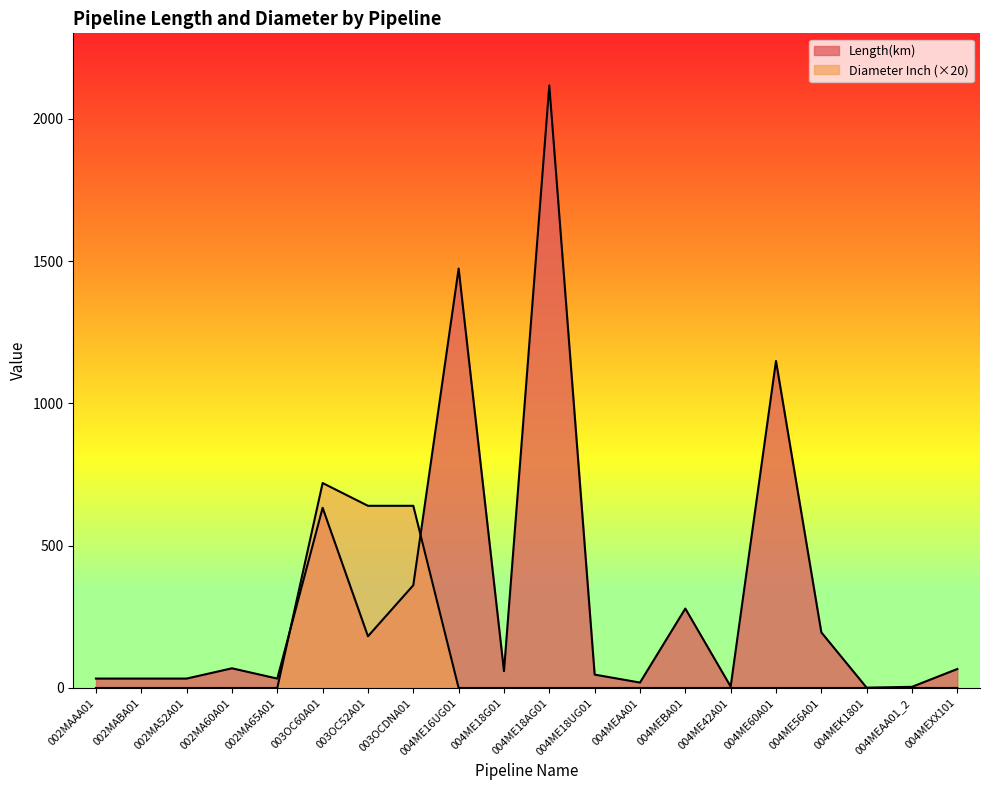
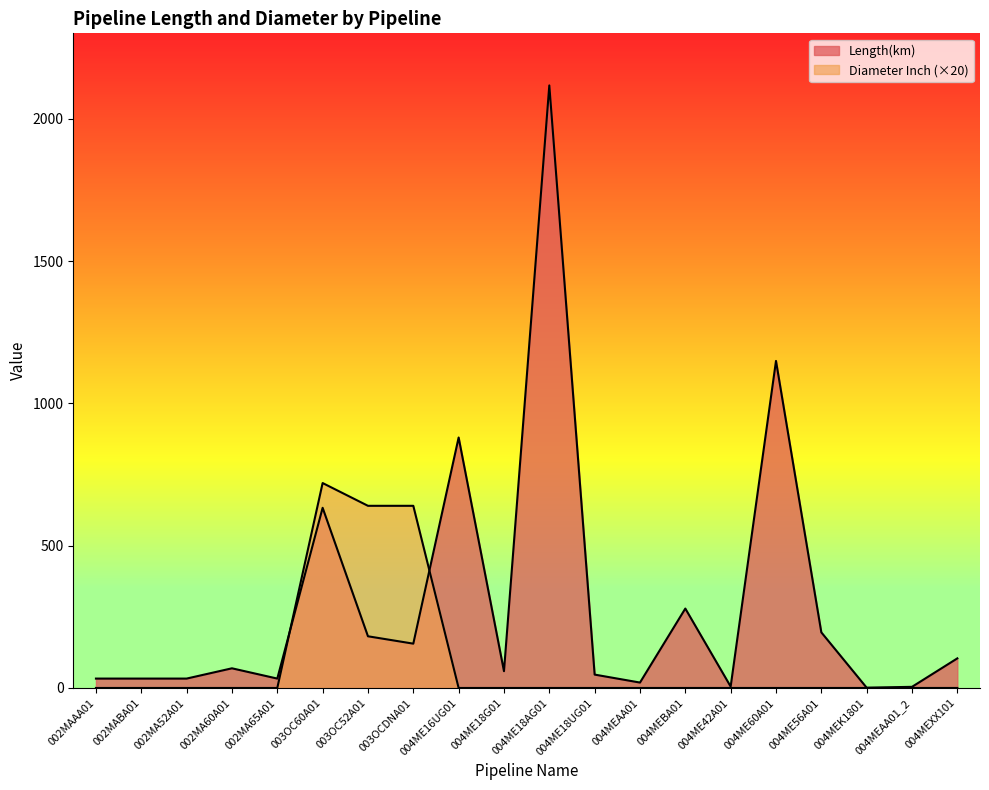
  {
    "Length(km)": {
      "002MAAA01": 30,
      "002MABA01": 30,
      "002MA52A01": 30,
      "002MA60A01": 70,
      "002MA65A01": 30,
      "003OC60A01": 630,
      "003OC52A01": 180,
-     "003OCDNA01": 360,
-     "004ME16UG01": 1470,
+     "003OCDNA01": 160,
+     "004ME16UG01": 880,
      "004ME18G01": 60,
      "004ME18AG01": 2120,
      "004ME18UG01": 50,
      "004MEAA01": 20,
      "004MEBA01": 280,
      "004ME60A01": 1150,
      "004ME56A01": 200,
-     "004MEXX101": 70
+     "004MEXX101": 100
    },
    "Diameter Inch (×20)": {
      "002MAAA01": 0,
      "002MABA01": 0,
      "002MA52A01": 0,
      "002MA60A01": 0,
      "002MA65A01": 0,
      "003OC60A01": 720,
      "003OC52A01": 640,
      "003OCDNA01": 640,
      "004ME16UG01": 0,
      "004ME18G01": 0,
      "004ME18AG01": 0,
      "004ME18UG01": 0,
      "004MEAA01": 0,
      "004MEBA01": 0,
      "004ME60A01": 0,
      "004ME56A01": 0,
      "004MEXX101": 0
    }
  }
